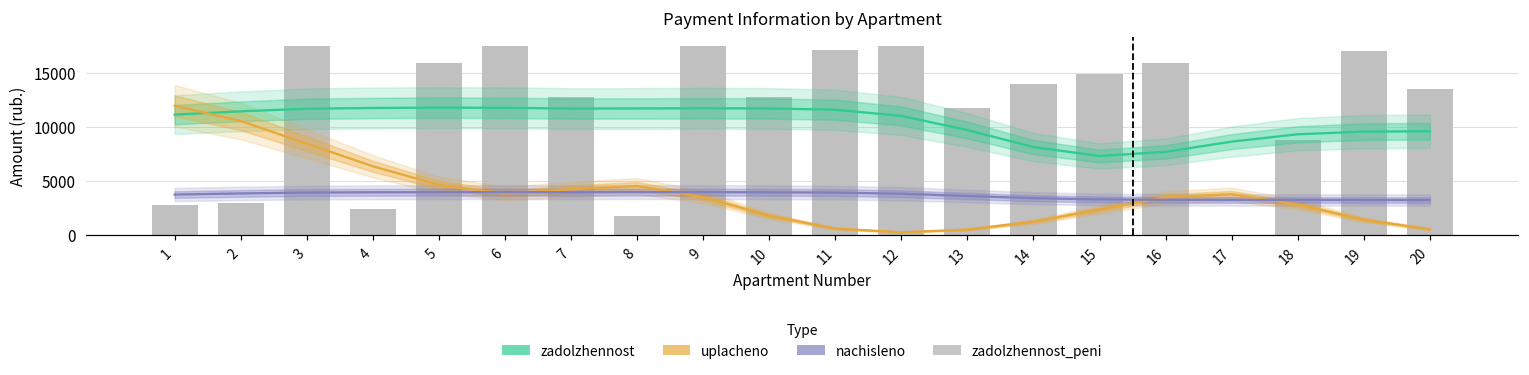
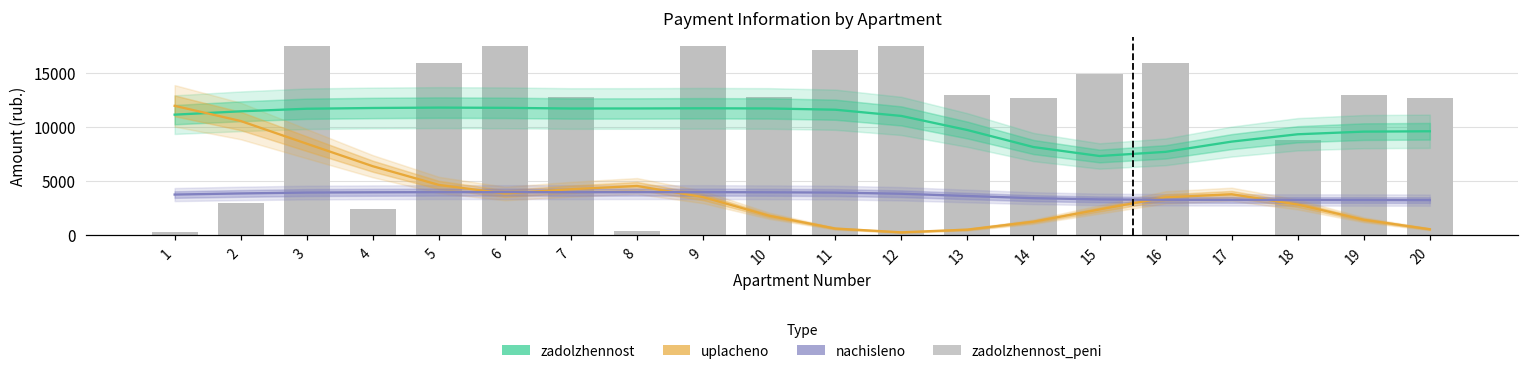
  {
    "zadolzhennost_peni": {
-     "1": 3000,
+     "1": 0,
      "2": 3000,
      "3": 17000,
      "4": 2000,
      "5": 16000,
      "6": 17000,
      "7": 13000,
-     "8": 2000,
+     "8": 0,
      "9": 17000,
      "10": 13000,
      "11": 17000,
      "12": 17000,
-     "13": 12000,
-     "14": 14000,
+     "13": 13000,
+     "14": 13000,
      "15": 15000,
      "16": 16000,
      "17": 0,
      "18": 9000,
-     "19": 17000,
-     "20": 14000
+     "19": 13000,
+     "20": 13000
    }
  }
